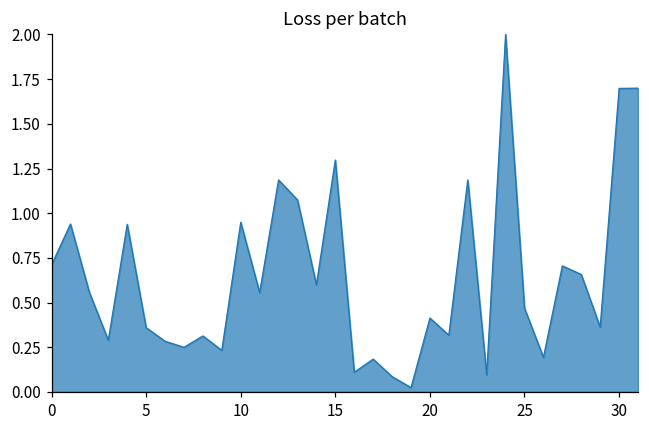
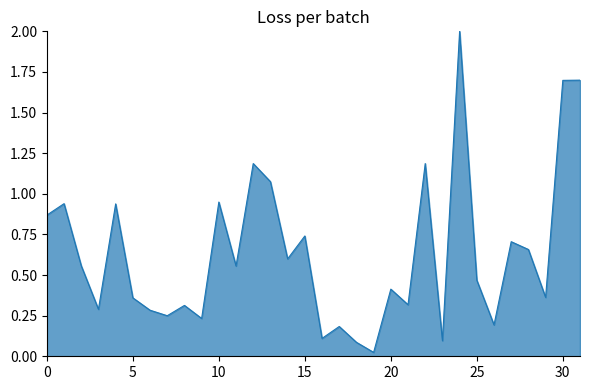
  {
-   "0": 0.71,
+   "0": 0.87,
    "5": 0.36,
    "10": 0.95,
-   "15": 1.30,
+   "15": 0.74,
    "20": 0.41,
    "25": 0.47,
    "30": 1.70
  }
